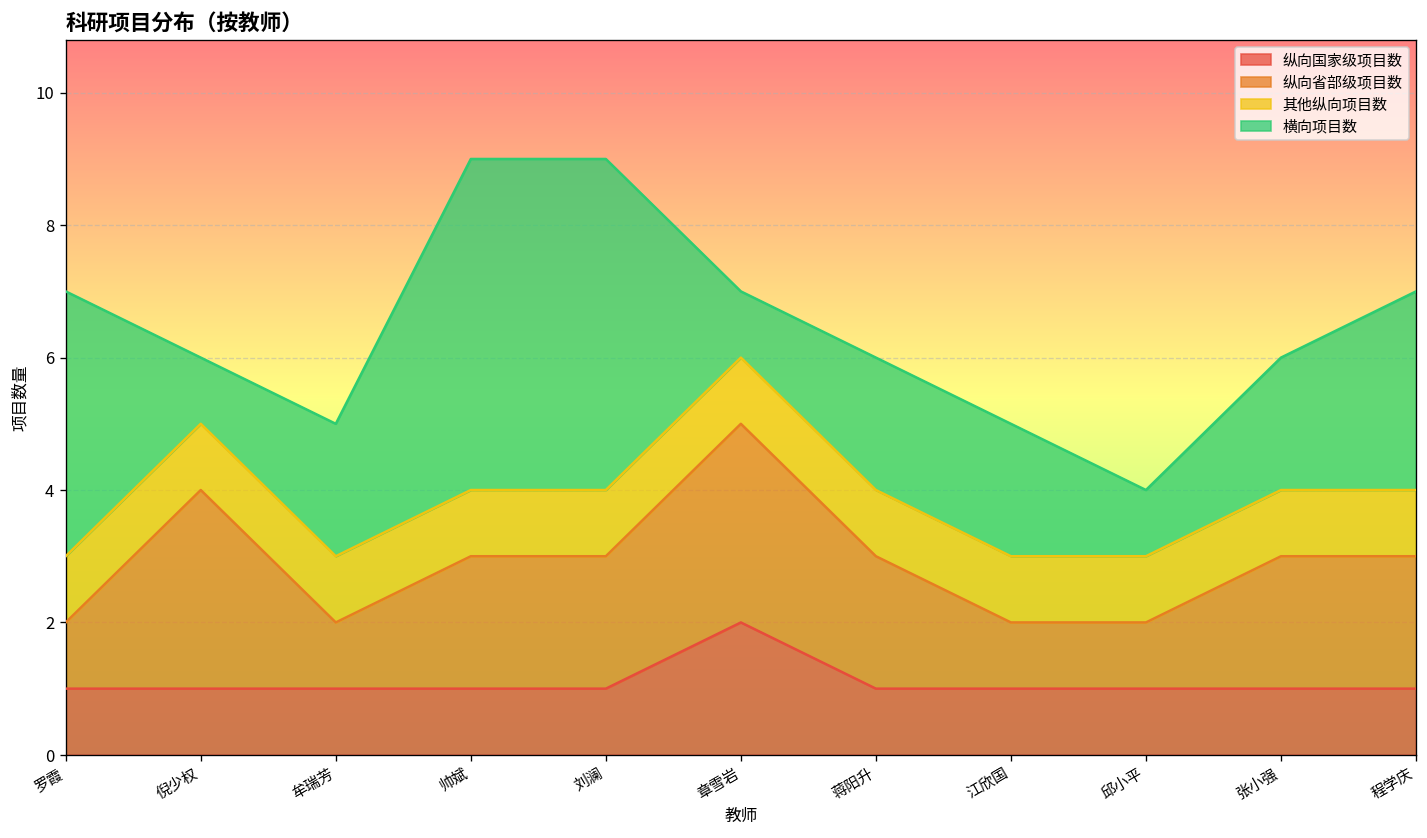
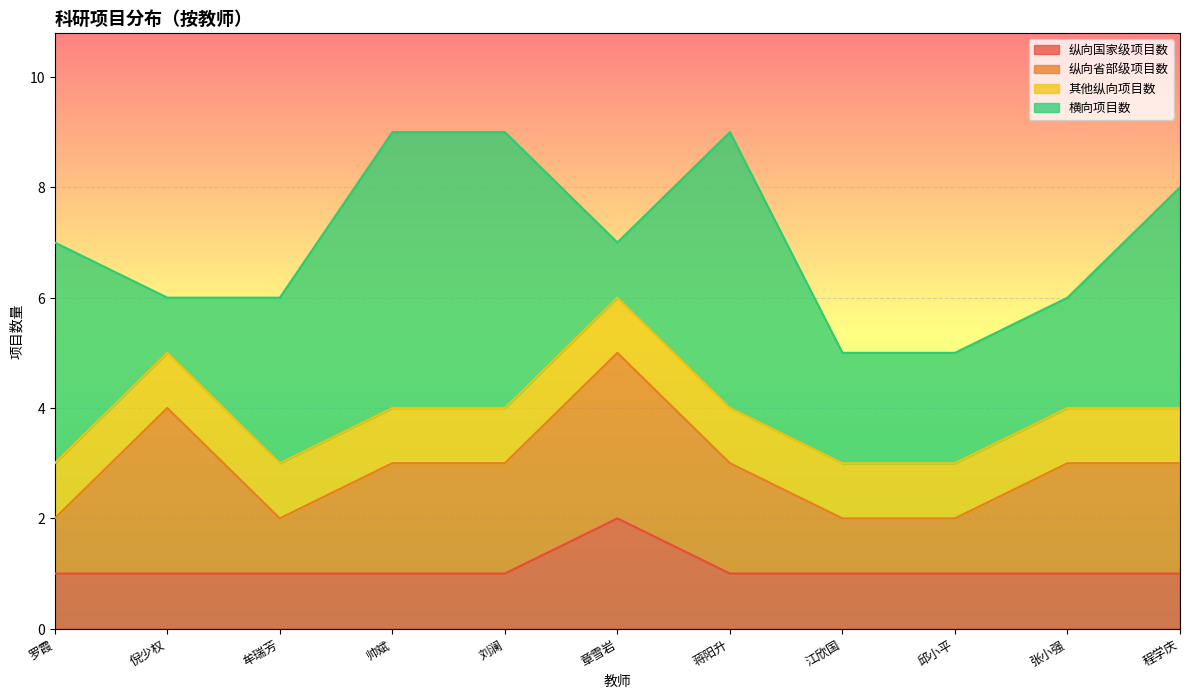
  {
    "其他纵向项目数": {
      "罗霞": 1,
      "倪少权": 1,
      "牟瑞芳": 1,
      "帅斌": 1,
      "刘澜": 1,
      "章雪岩": 1,
      "蒋阳升": 1,
      "江欣国": 1,
      "邱小平": 1,
      "张小强": 1,
      "程学庆": 1
    },
    "横向项目数": {
      "罗霞": 4,
      "倪少权": 1,
-     "牟瑞芳": 2,
+     "牟瑞芳": 3,
      "帅斌": 5,
      "刘澜": 5,
      "章雪岩": 1,
-     "蒋阳升": 2,
+     "蒋阳升": 5,
      "江欣国": 2,
-     "邱小平": 1,
+     "邱小平": 2,
      "张小强": 2,
-     "程学庆": 3
+     "程学庆": 4
    }
  }
